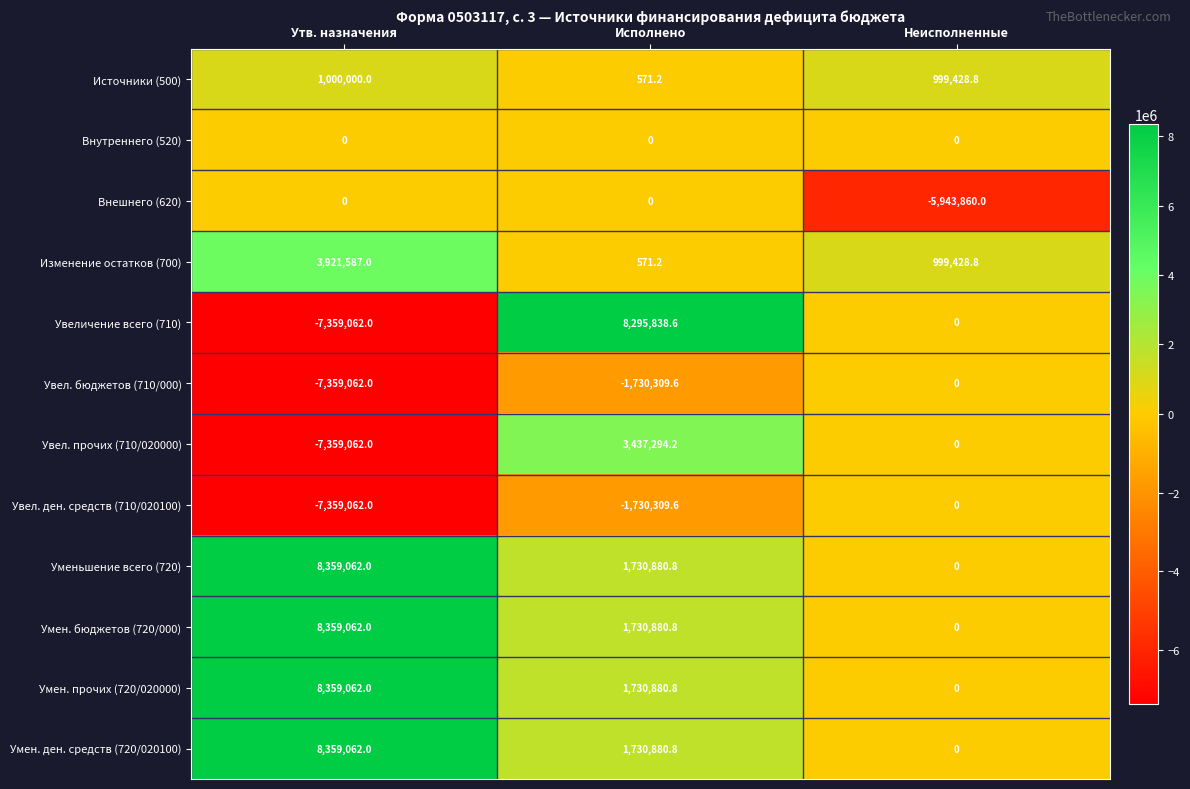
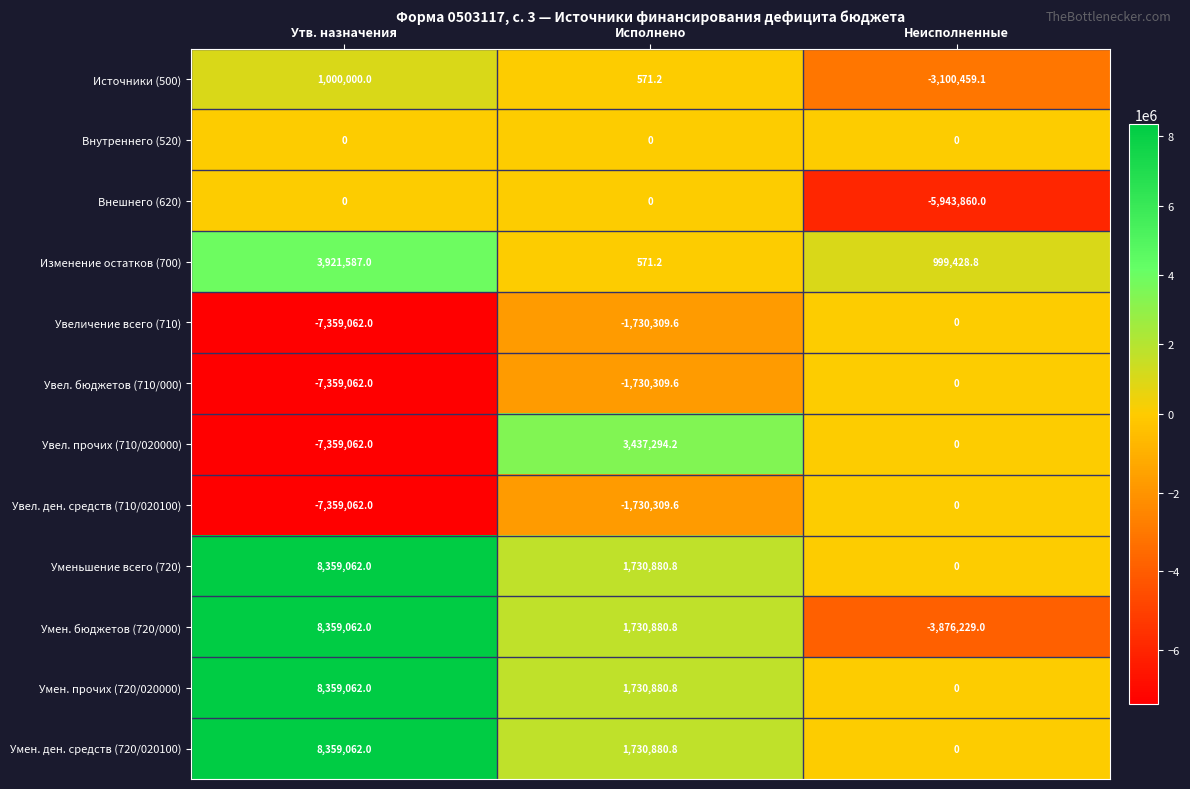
  {
    "Источники (500)": {
-     "Неисполненные": "999,428.8"
+     "Неисполненные": "-3,100,459.1"
    },
    "Увеличение всего (710)": {
-     "Исполнено": "8,295,838.6"
+     "Исполнено": "-1,730,309.6"
    },
    "Умен. бюджетов (720/000)": {
-     "Неисполненные": "0"
+     "Неисполненные": "-3,876,229.0"
    }
  }
